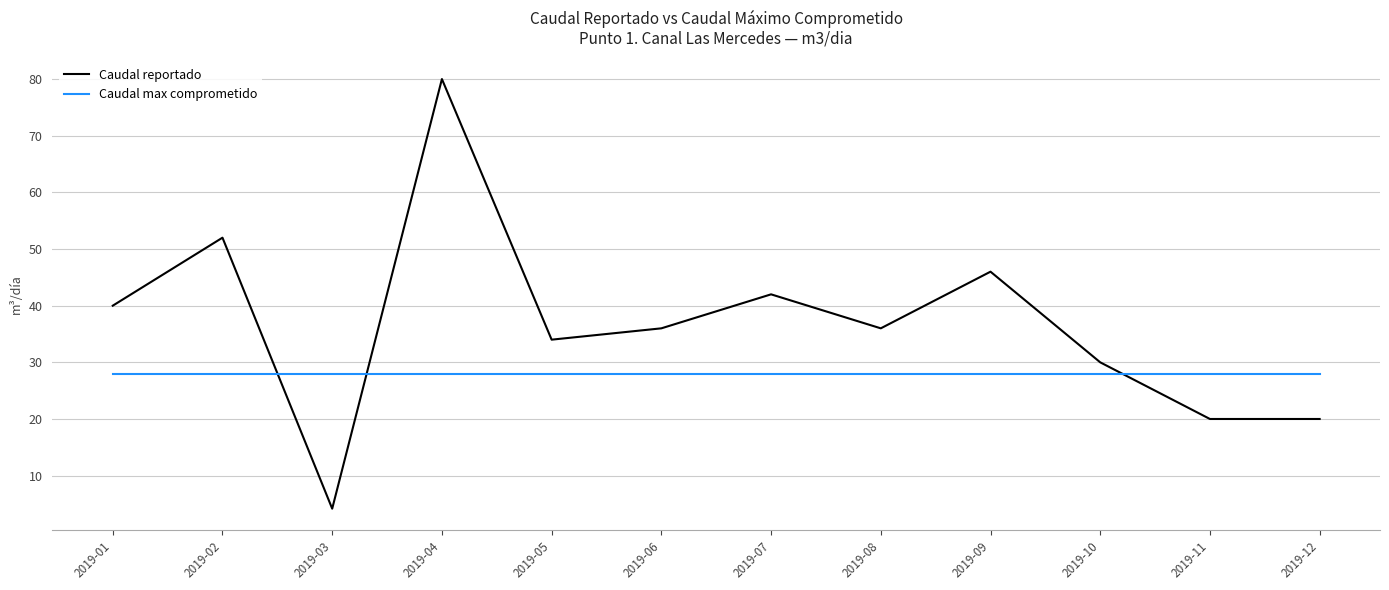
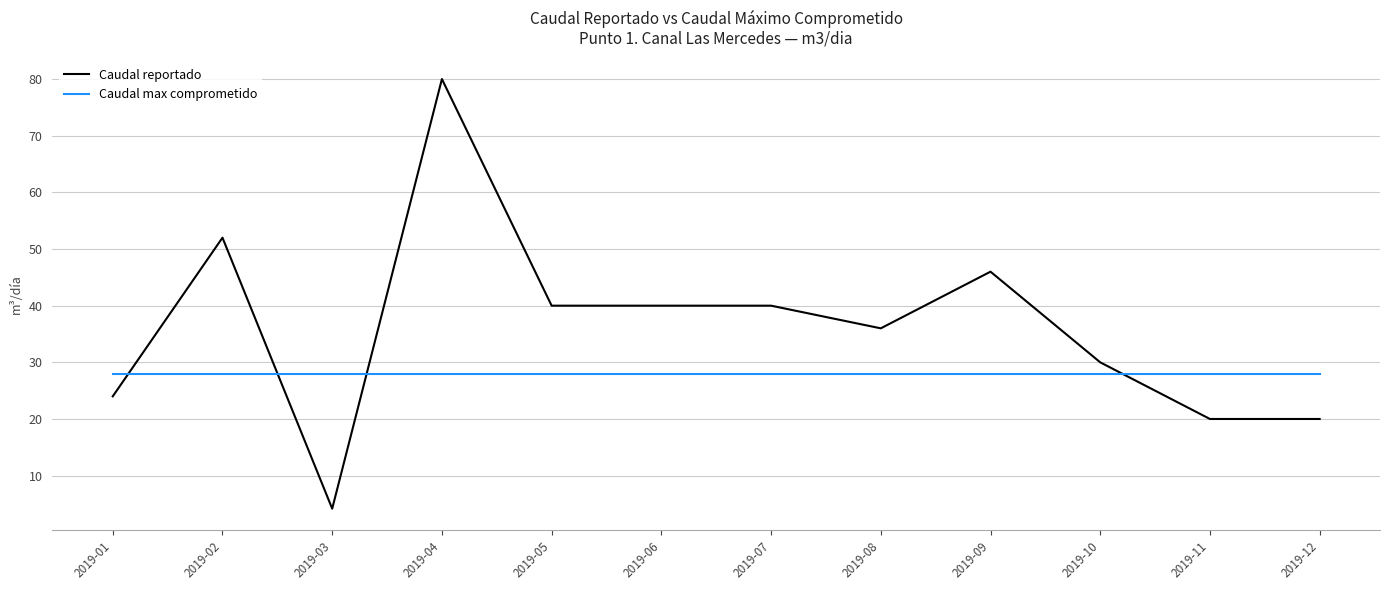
  {
    "Caudal reportado": {
-     "2019-01": 40,
+     "2019-01": 24,
      "2019-02": 52,
      "2019-03": 4,
      "2019-04": 80,
-     "2019-05": 34,
-     "2019-06": 36,
-     "2019-07": 42,
+     "2019-05": 40,
+     "2019-06": 40,
+     "2019-07": 40,
      "2019-08": 36,
      "2019-09": 46,
      "2019-10": 30,
      "2019-11": 20,
      "2019-12": 20
    },
    "Caudal max comprometido": {
      "2019-01": 28,
      "2019-02": 28,
      "2019-03": 28,
      "2019-04": 28,
      "2019-05": 28,
      "2019-06": 28,
      "2019-07": 28,
      "2019-08": 28,
      "2019-09": 28,
      "2019-10": 28,
      "2019-11": 28,
      "2019-12": 28
    }
  }
